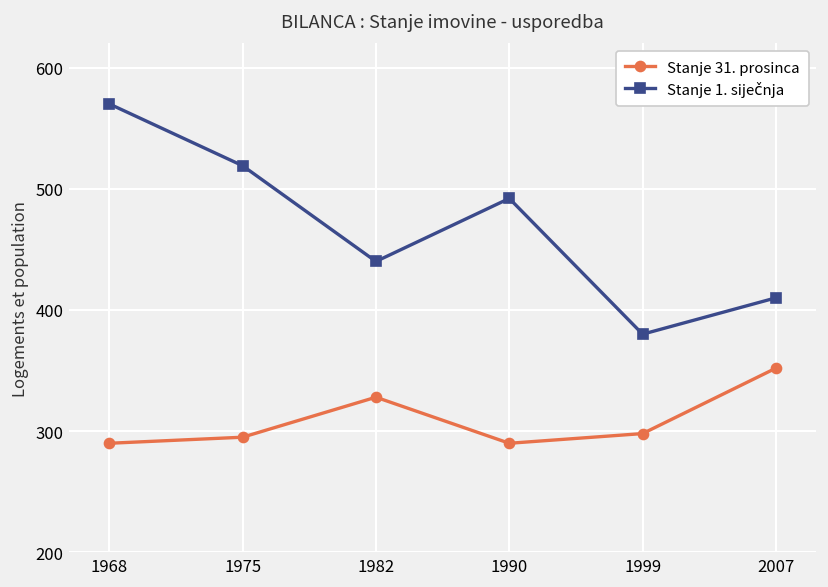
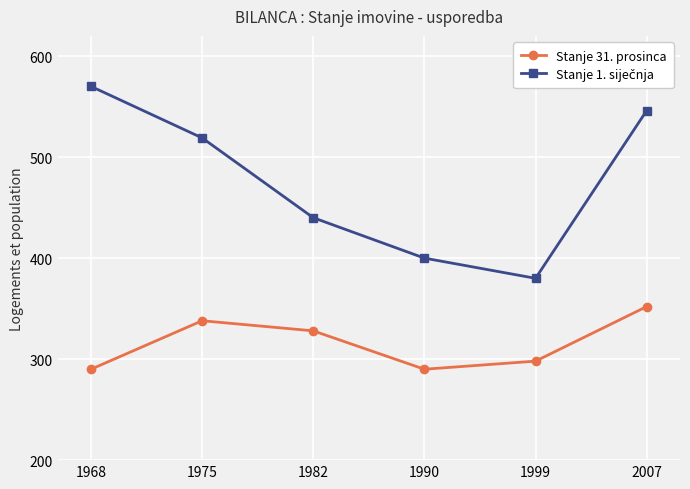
  {
    "Stanje 31. prosinca": {
      "1968": 290,
-     "1975": 295,
+     "1975": 338,
      "1982": 328,
      "1990": 290,
      "1999": 298,
      "2007": 352
    },
    "Stanje 1. siječnja": {
      "1968": 570,
      "1975": 519,
      "1982": 440,
-     "1990": 492,
+     "1990": 400,
      "1999": 380,
-     "2007": 410
+     "2007": 546
    }
  }
